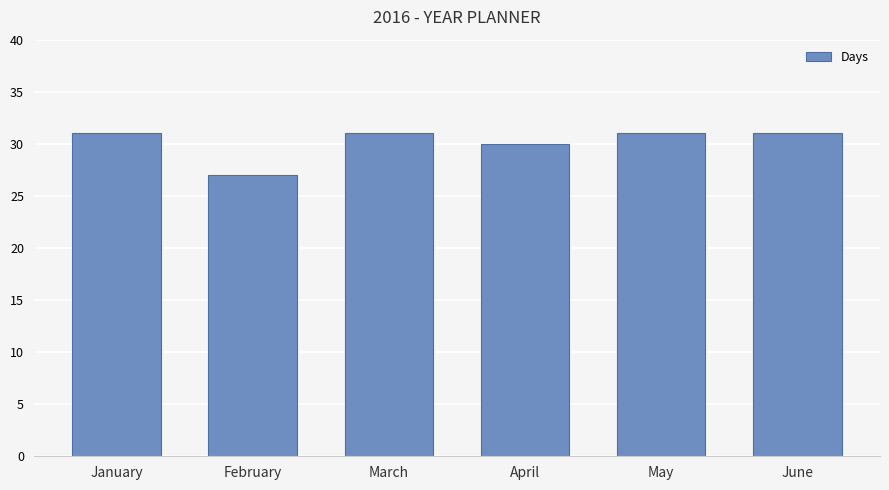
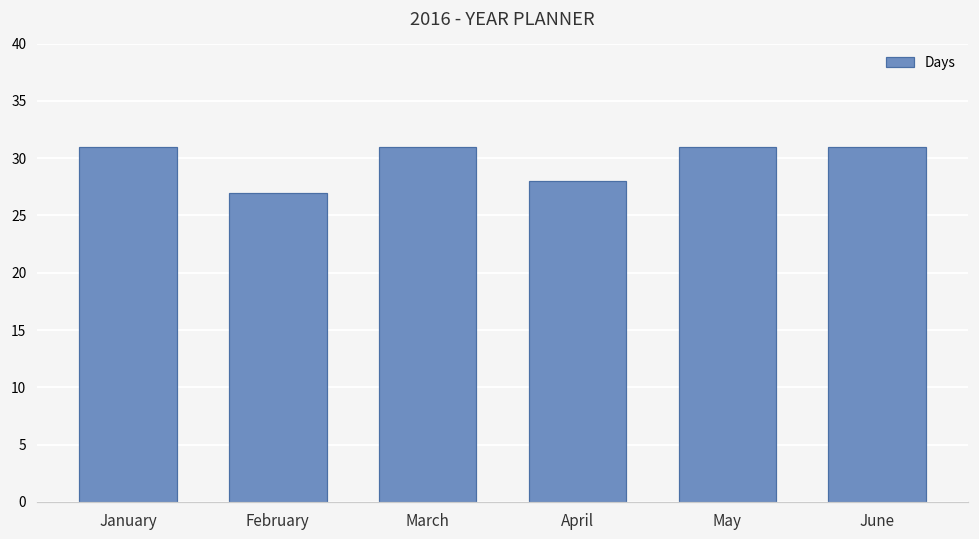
  {
    "January": 31,
    "February": 27,
    "March": 31,
-   "April": 30,
+   "April": 28,
    "May": 31,
    "June": 31
  }
